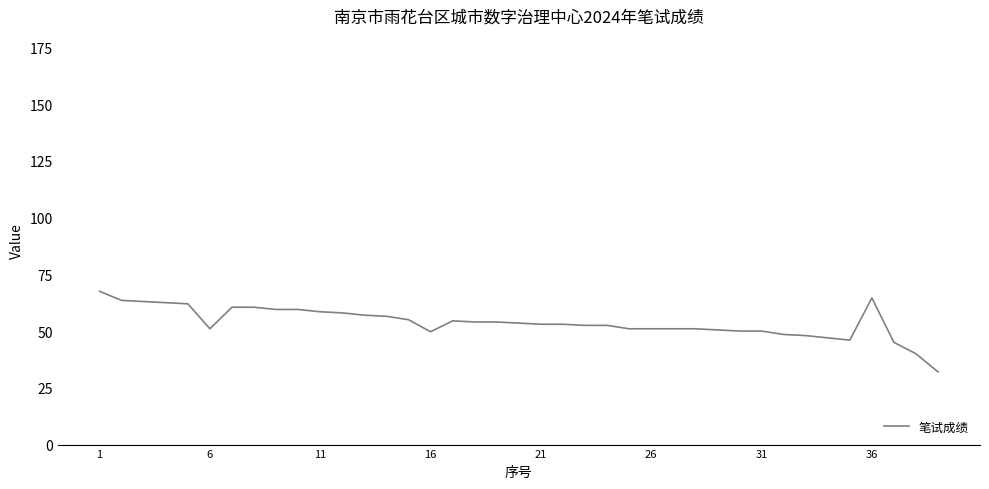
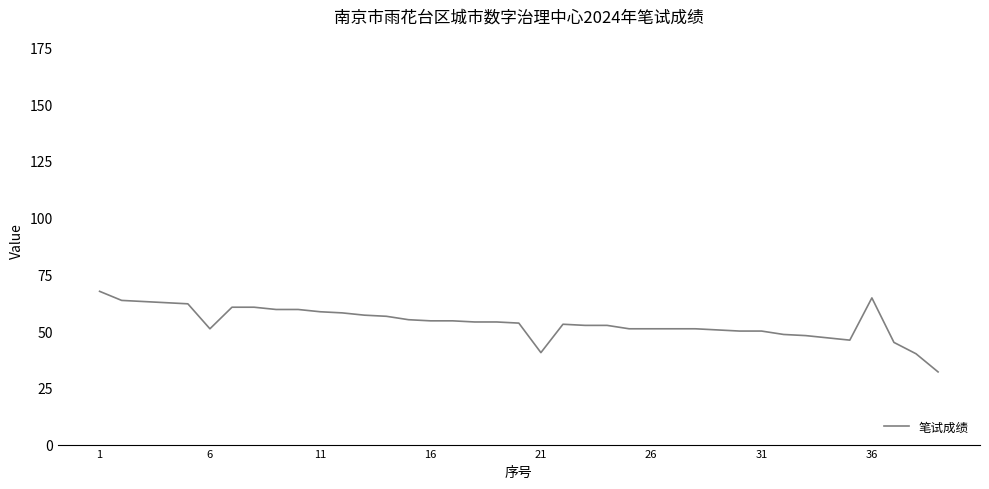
  {
    "1": 68,
    "6": 51,
    "11": 59,
-   "16": 50,
-   "21": 53,
+   "16": 55,
+   "21": 41,
    "26": 51,
    "31": 50,
    "36": 65
  }
